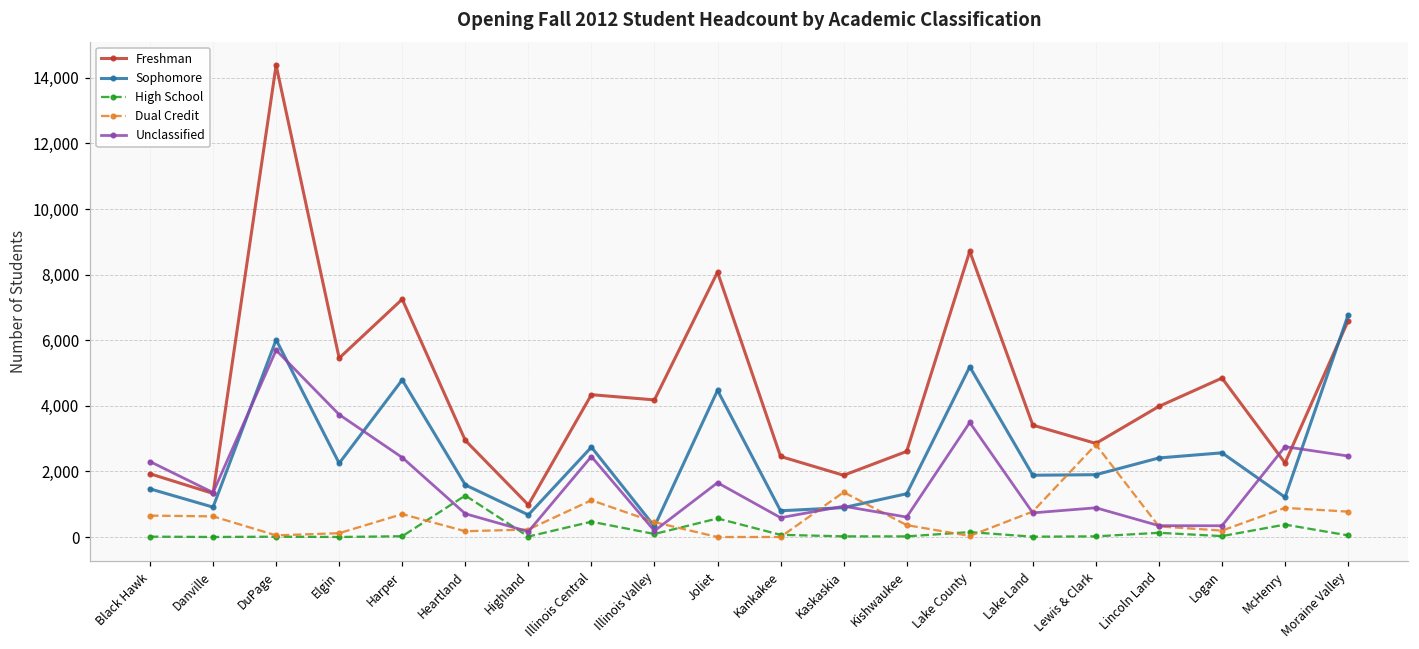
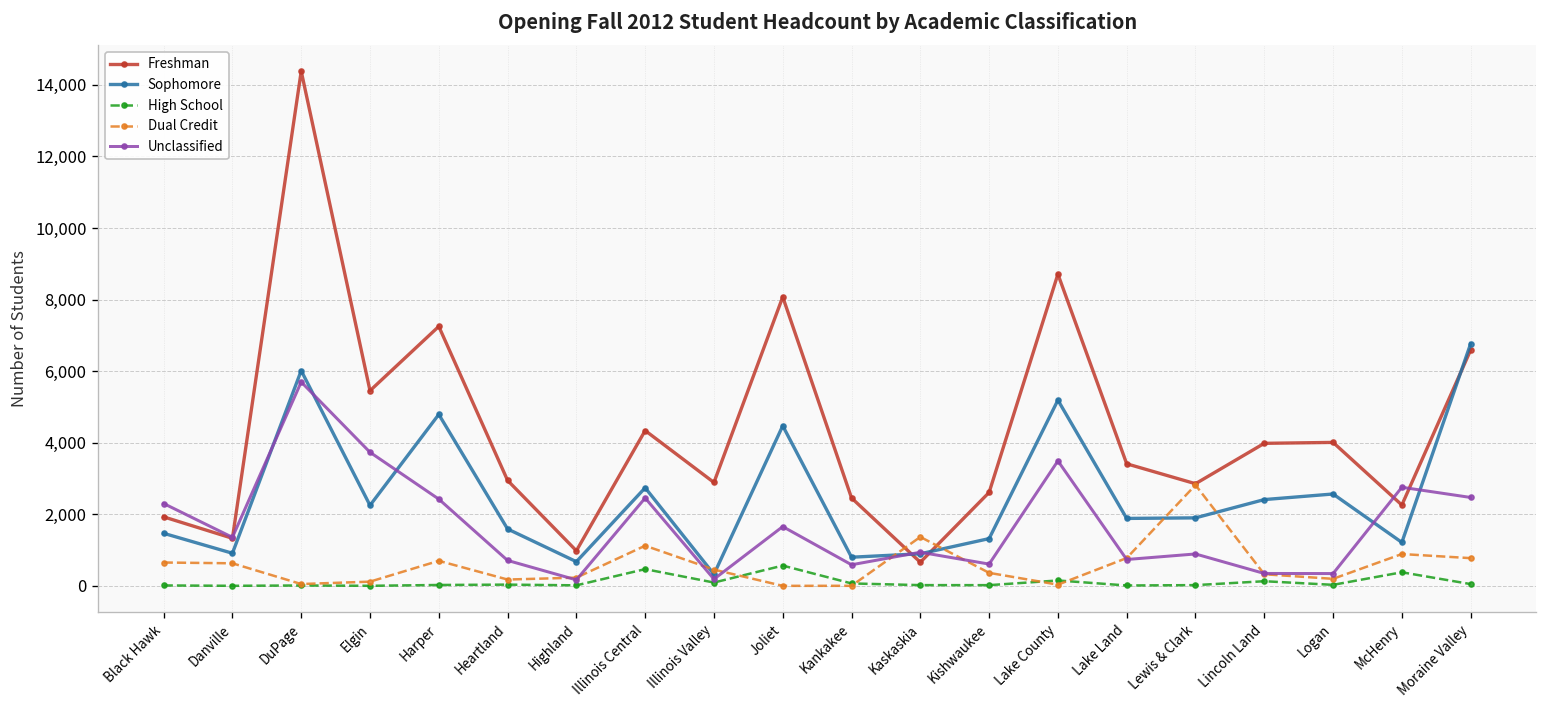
  {
    "Freshman": {
      "Black Hawk": "1,900",
      "DuPage": "14,400",
      "Elgin": "5,500",
      "Harper": "7,300",
      "Heartland": "2,900",
      "Highland": "1,000",
      "Illinois Central": "4,300",
-     "Illinois Valley": "4,200",
+     "Illinois Valley": "2,900",
      "Joliet": "8,100",
      "Kankakee": "2,500",
-     "Kaskaskia": "1,900",
+     "Kaskaskia": "700",
      "Kishwaukee": "2,600",
      "Lake County": "8,700",
      "Lake Land": "3,400",
      "Lincoln Land": "4,000",
-     "Logan": "4,800",
+     "Logan": "4,000",
      "McHenry": "2,300",
      "Moraine Valley": "6,600"
    },
    "Sophomore": {
      "Black Hawk": "1,500",
      "Danville": "900",
      "DuPage": "6,000",
      "Elgin": "2,200",
      "Harper": "4,800",
      "Heartland": "1,600",
      "Highland": "700",
      "Illinois Central": "2,700",
      "Illinois Valley": "300",
      "Joliet": "4,500",
      "Kankakee": "800",
      "Kishwaukee": "1,300",
      "Lake County": "5,200",
      "Lake Land": "1,900",
      "Lewis & Clark": "1,900",
      "Lincoln Land": "2,400",
      "Logan": "2,600",
      "McHenry": "1,200",
      "Moraine Valley": "6,800"
    },
    "High School": {
      "Black Hawk": "0",
      "Danville": "0",
      "Elgin": "0",
      "Harper": "0",
-     "Heartland": "1,300",
+     "Heartland": "0",
      "Highland": "0",
      "Illinois Central": "500",
      "Illinois Valley": "100",
      "Joliet": "600",
      "Kaskaskia": "0",
      "Kishwaukee": "0",
      "Lake County": "200",
      "Lake Land": "0",
      "Lewis & Clark": "0",
      "Lincoln Land": "100",
      "Logan": "0",
      "McHenry": "400",
      "Moraine Valley": "0"
    },
    "Dual Credit": {
      "Black Hawk": "700",
      "Danville": "600",
      "Elgin": "100",
      "Harper": "700",
      "Heartland": "200",
      "Illinois Central": "1,100",
      "Illinois Valley": "500",
      "Joliet": "0",
      "Kaskaskia": "1,400",
      "Kishwaukee": "400",
      "Lake County": "0",
      "Logan": "200",
      "McHenry": "900",
      "Moraine Valley": "800"
    },
    "Unclassified": {
      "Black Hawk": "2,300",
      "DuPage": "5,700",
      "Elgin": "3,700",
      "Harper": "2,400",
      "Heartland": "700",
      "Illinois Central": "2,500",
      "Illinois Valley": "200",
      "Joliet": "1,700",
      "Kankakee": "600",
      "Kishwaukee": "600",
      "Lake County": "3,500",
      "Lewis & Clark": "900",
      "Logan": "300",
      "McHenry": "2,800",
      "Moraine Valley": "2,500"
    }
  }
